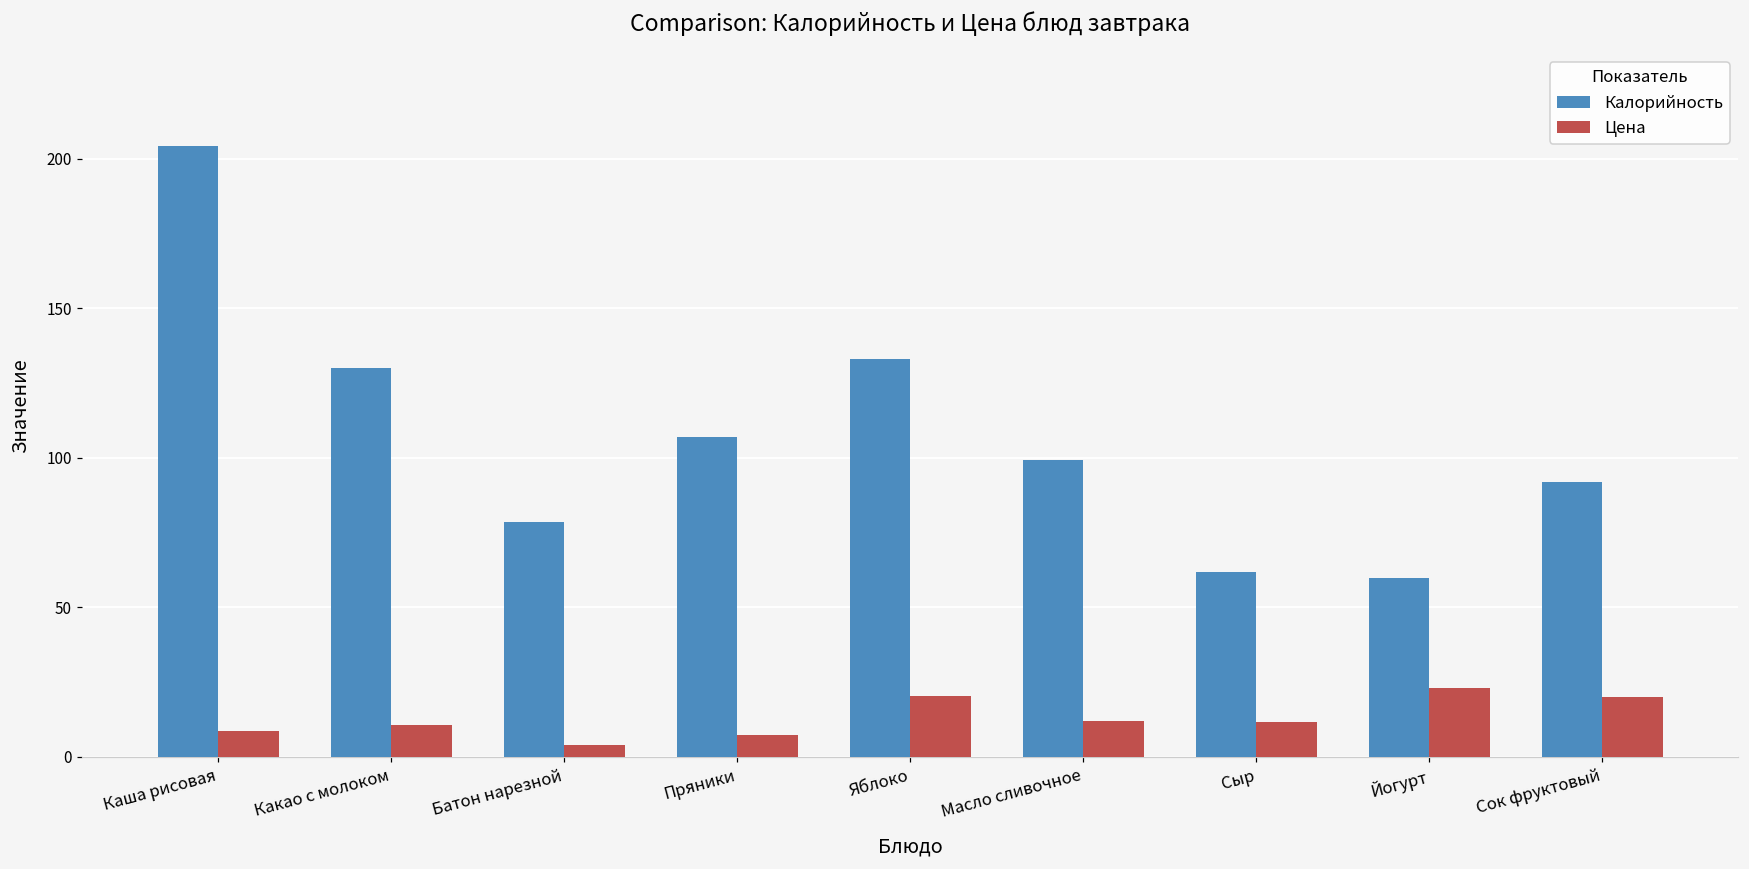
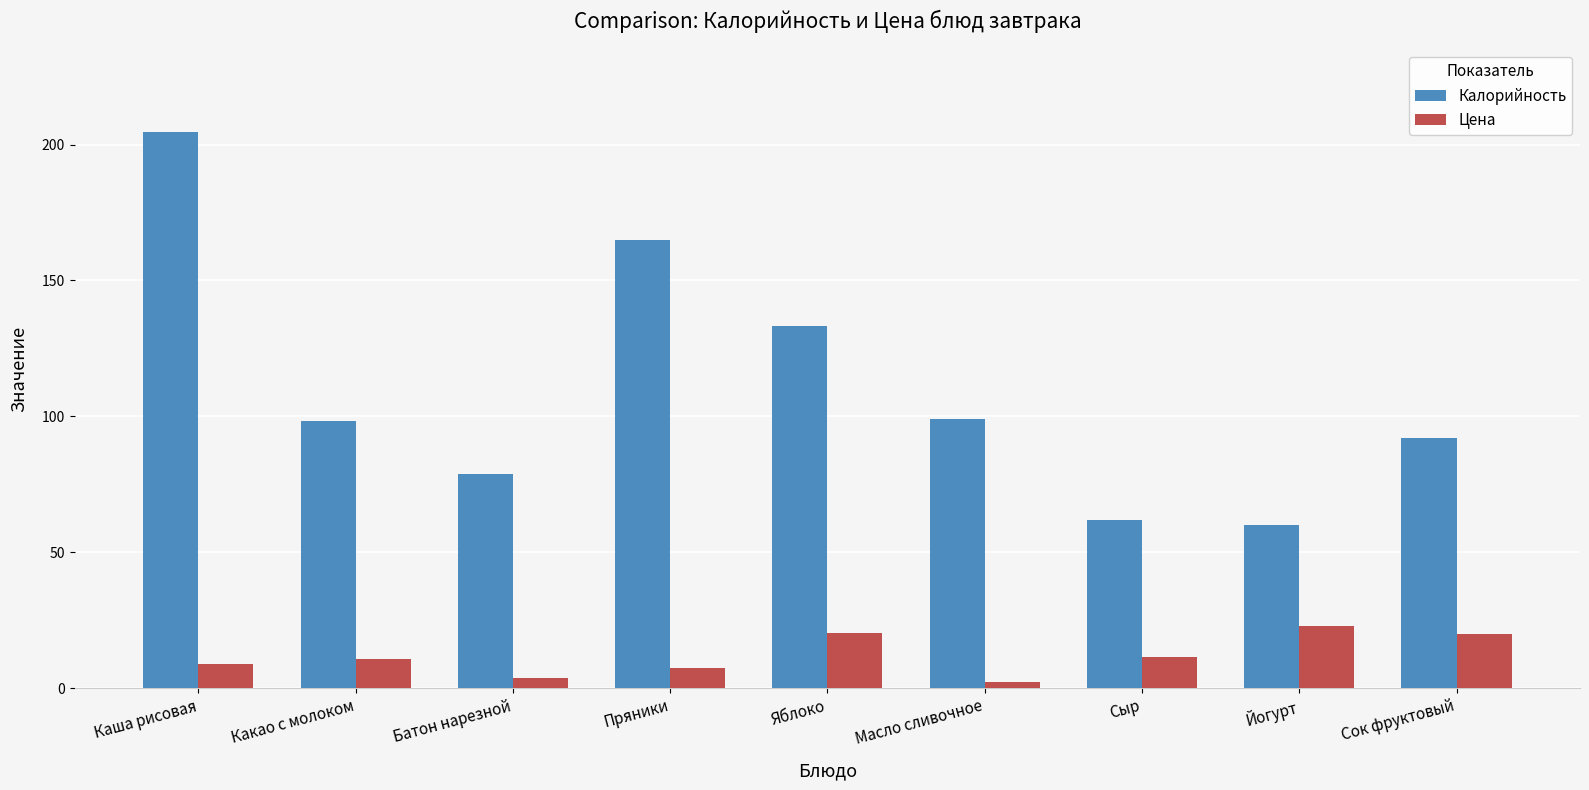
  {
    "Калорийность": {
      "Каша рисовая": 204,
-     "Какао с молоком": 130,
+     "Какао с молоком": 98,
      "Батон нарезной": 79,
-     "Пряники": 107,
+     "Пряники": 165,
      "Яблоко": 133,
      "Масло сливочное": 99,
      "Сыр": 62,
      "Йогурт": 60,
      "Сок фруктовый": 92
    },
    "Цена": {
      "Каша рисовая": 9,
      "Какао с молоком": 11,
      "Батон нарезной": 4,
      "Пряники": 7,
      "Яблоко": 20,
-     "Масло сливочное": 12,
+     "Масло сливочное": 2,
      "Сыр": 12,
      "Йогурт": 23,
      "Сок фруктовый": 20
    }
  }
